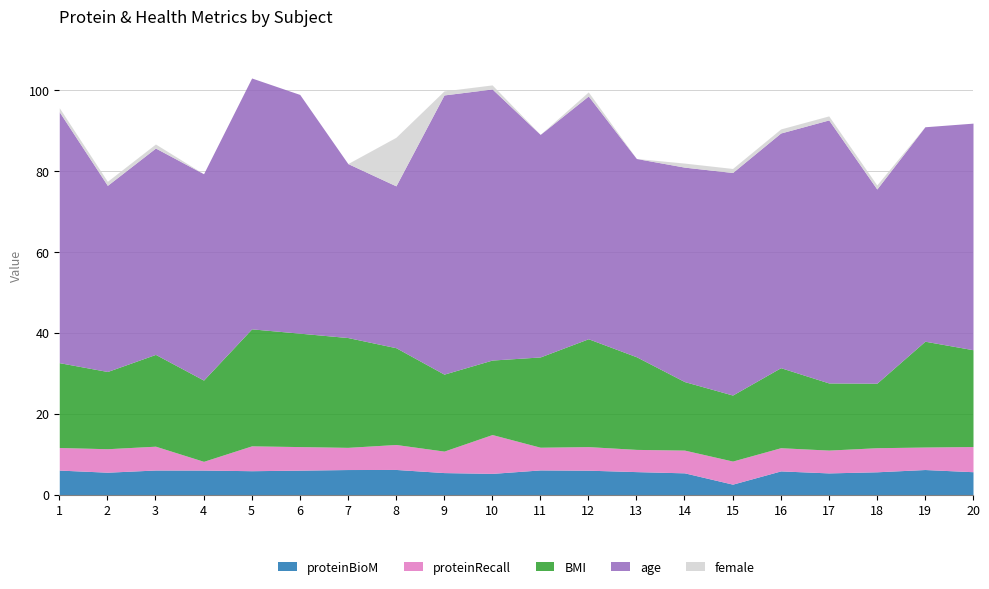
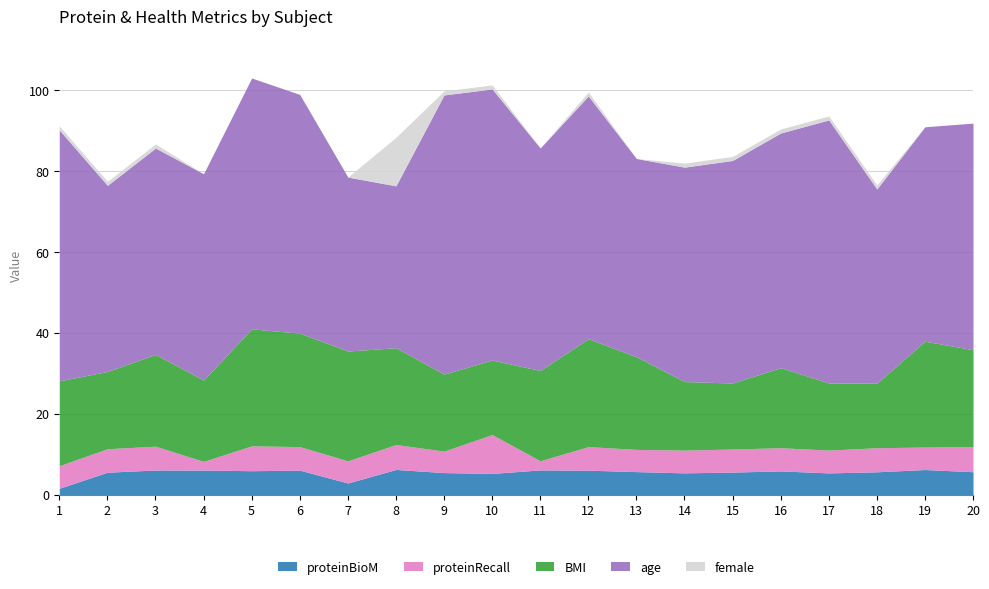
  {
    "proteinBioM": {
-     "1": 6,
+     "1": 2,
      "2": 6,
      "3": 6,
      "4": 6,
      "5": 6,
      "6": 6,
-     "7": 6,
+     "7": 3,
      "8": 6,
      "9": 5,
      "10": 5,
      "11": 6,
      "12": 6,
      "13": 6,
      "14": 5,
-     "15": 3,
+     "15": 6,
      "16": 6,
      "17": 5,
      "18": 6,
      "19": 6,
      "20": 6
    },
    "proteinRecall": {
      "1": 6,
      "2": 6,
      "3": 6,
      "4": 2,
      "5": 6,
      "6": 6,
      "7": 5,
      "8": 6,
      "9": 5,
      "10": 10,
-     "11": 6,
+     "11": 2,
      "12": 6,
      "13": 5,
      "14": 6,
      "15": 6,
      "16": 6,
      "17": 6,
      "18": 6,
      "19": 6,
      "20": 6
    },
    "BMI": {
      "1": 21,
      "2": 19,
      "3": 23,
      "4": 20,
      "5": 29,
      "6": 28,
      "7": 27,
      "8": 24,
      "9": 19,
      "10": 18,
      "11": 22,
      "12": 27,
      "13": 23,
      "14": 17,
      "15": 16,
      "16": 20,
      "17": 17,
      "18": 16,
      "19": 26,
      "20": 24
    },
    "age": {
      "1": 62,
      "2": 46,
      "3": 51,
      "8": 40,
      "9": 69,
      "10": 67,
      "12": 60,
      "14": 53,
      "15": 55,
      "16": 58,
      "17": 65,
      "18": 48
    },
    "female": {
      "1": 1,
      "2": 1,
      "3": 1,
      "8": 12,
      "9": 1,
      "10": 1,
      "12": 1,
      "14": 1,
      "15": 1,
      "16": 1,
      "17": 1,
      "18": 1
    }
  }
